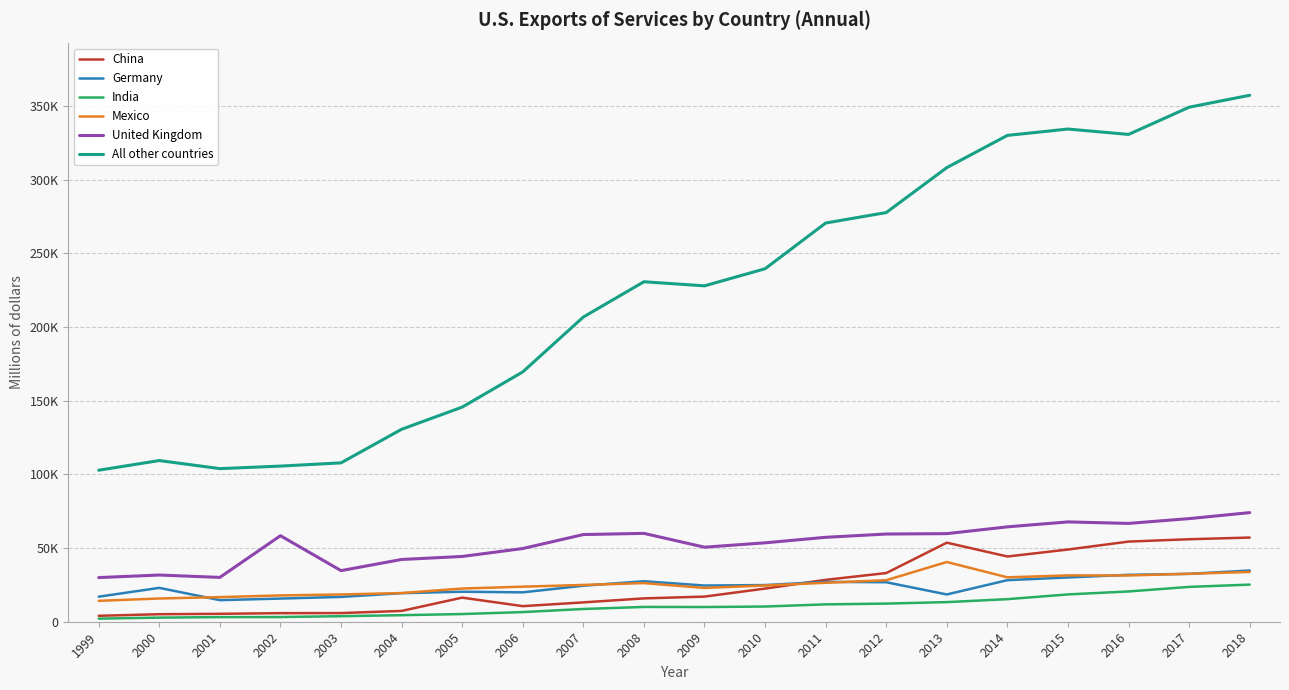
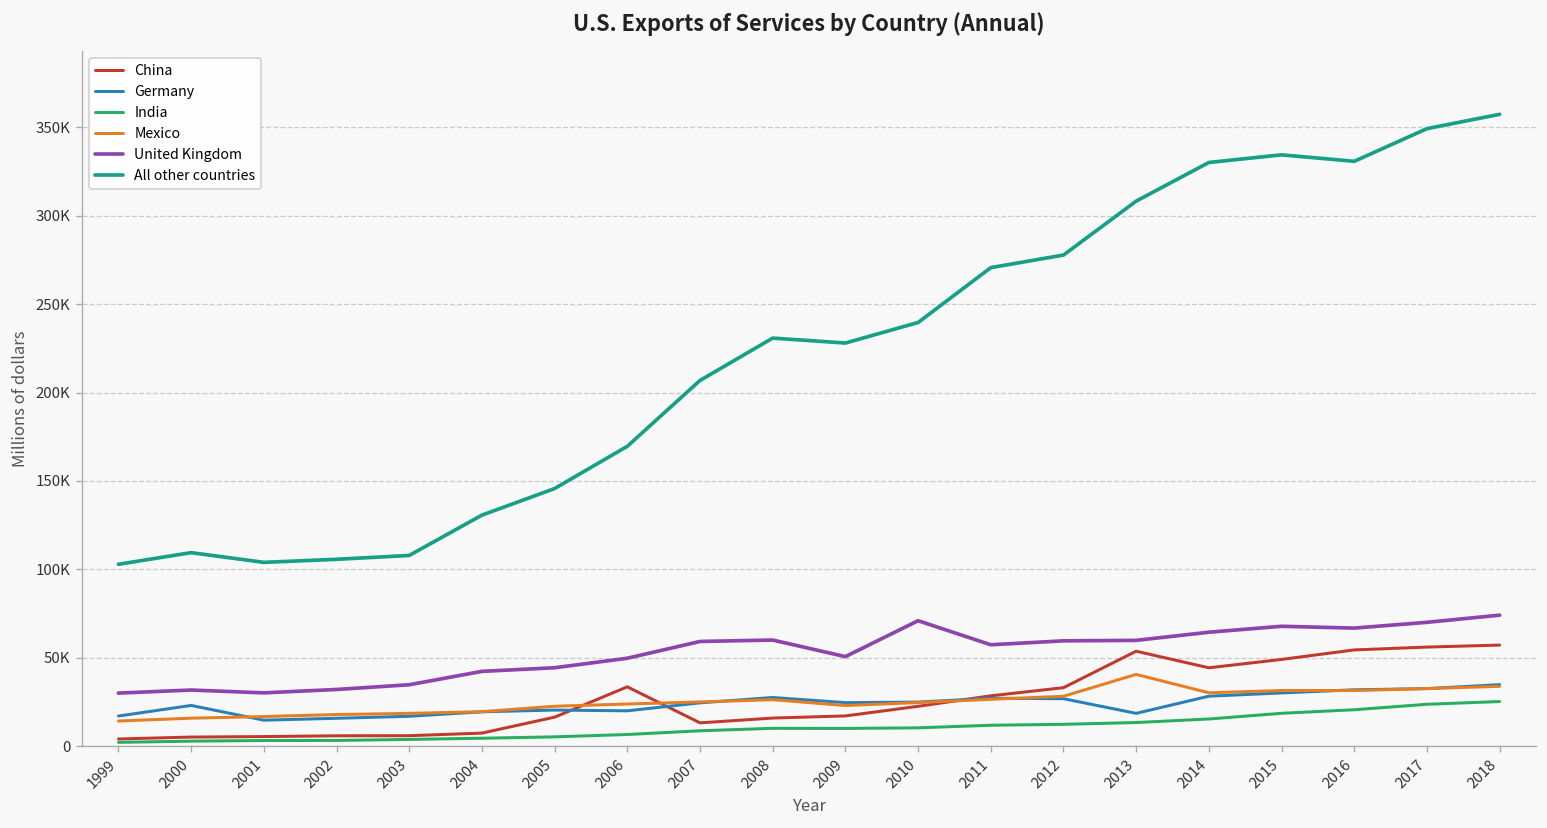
  {
    "China": {
      "1999": 4000,
      "2000": 5000,
      "2001": 5000,
      "2002": 6000,
      "2003": 6000,
      "2004": 7000,
      "2005": 16000,
-     "2006": 11000,
+     "2006": 34000,
      "2007": 13000,
      "2008": 16000,
      "2009": 17000,
      "2010": 23000,
      "2012": 33000,
      "2013": 54000,
      "2014": 44000,
      "2015": 49000,
      "2016": 54000,
      "2017": 56000,
      "2018": 57000
    },
    "Germany": {
      "1999": 17000,
      "2000": 23000,
      "2001": 15000,
      "2002": 16000,
      "2005": 20000,
      "2006": 20000,
      "2013": 19000,
      "2014": 28000
    },
    "Mexico": {
      "1999": 14000,
      "2000": 16000,
      "2001": 17000,
      "2002": 18000,
      "2005": 23000,
      "2006": 24000,
      "2013": 41000,
      "2014": 30000
    },
    "United Kingdom": {
      "1999": 30000,
      "2000": 32000,
      "2001": 30000,
-     "2002": 58000,
+     "2002": 32000,
      "2003": 35000,
      "2004": 42000,
      "2005": 44000,
      "2006": 50000,
      "2007": 59000,
      "2008": 60000,
      "2009": 51000,
-     "2010": 54000,
+     "2010": 71000,
      "2011": 57000,
      "2012": 60000,
      "2013": 60000,
      "2014": 64000,
      "2015": 68000,
      "2016": 67000,
      "2017": 70000,
      "2018": 74000
    }
  }
